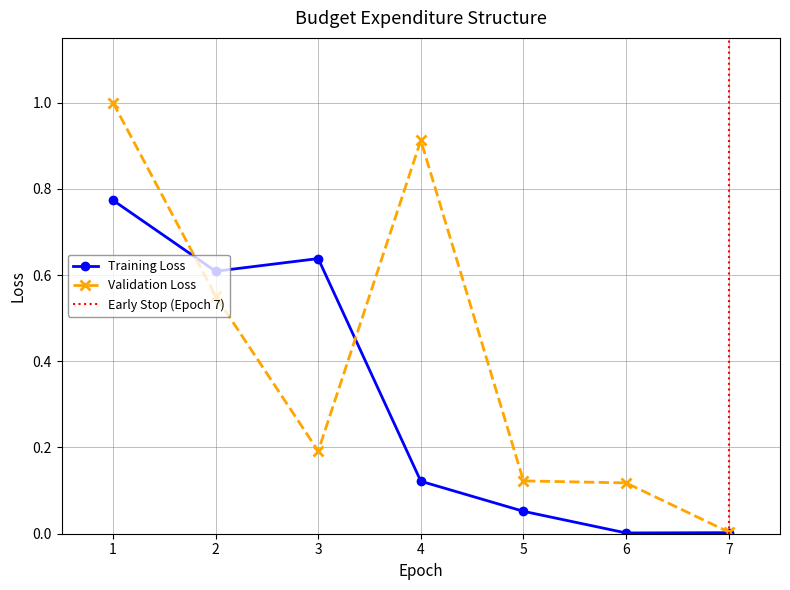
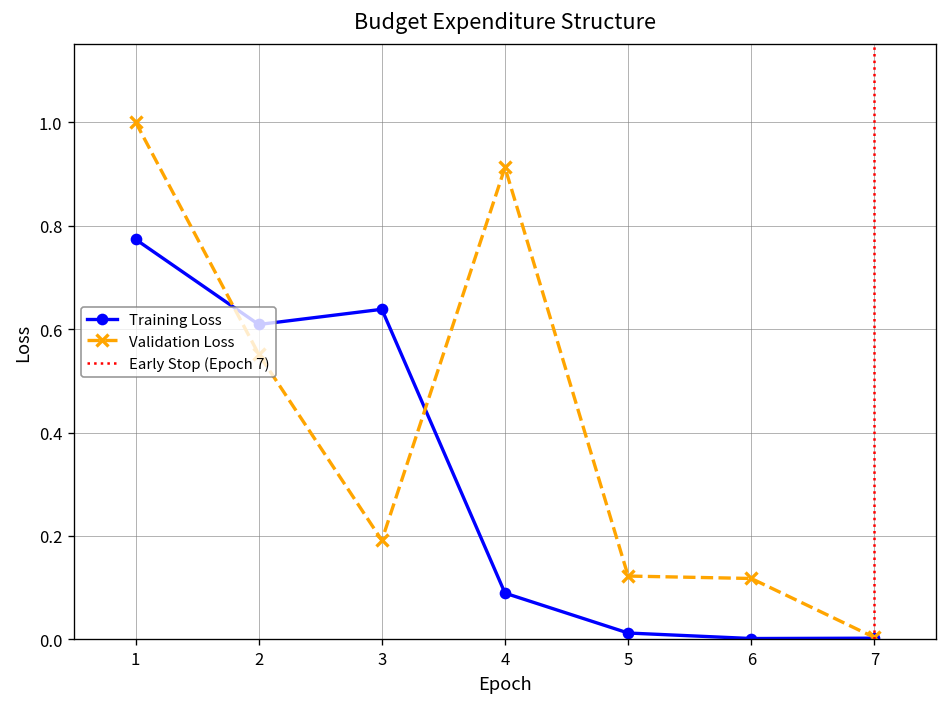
  {
    "Training Loss": {
      "1": 0.77,
      "3": 0.64,
-     "4": 0.12,
-     "5": 0.05,
+     "4": 0.09,
+     "5": 0.01,
      "6": 0.00
    },
    "Validation Loss": {
      "1": 1.00,
      "3": 0.19,
      "4": 0.91,
      "5": 0.12,
      "6": 0.12
    }
  }
